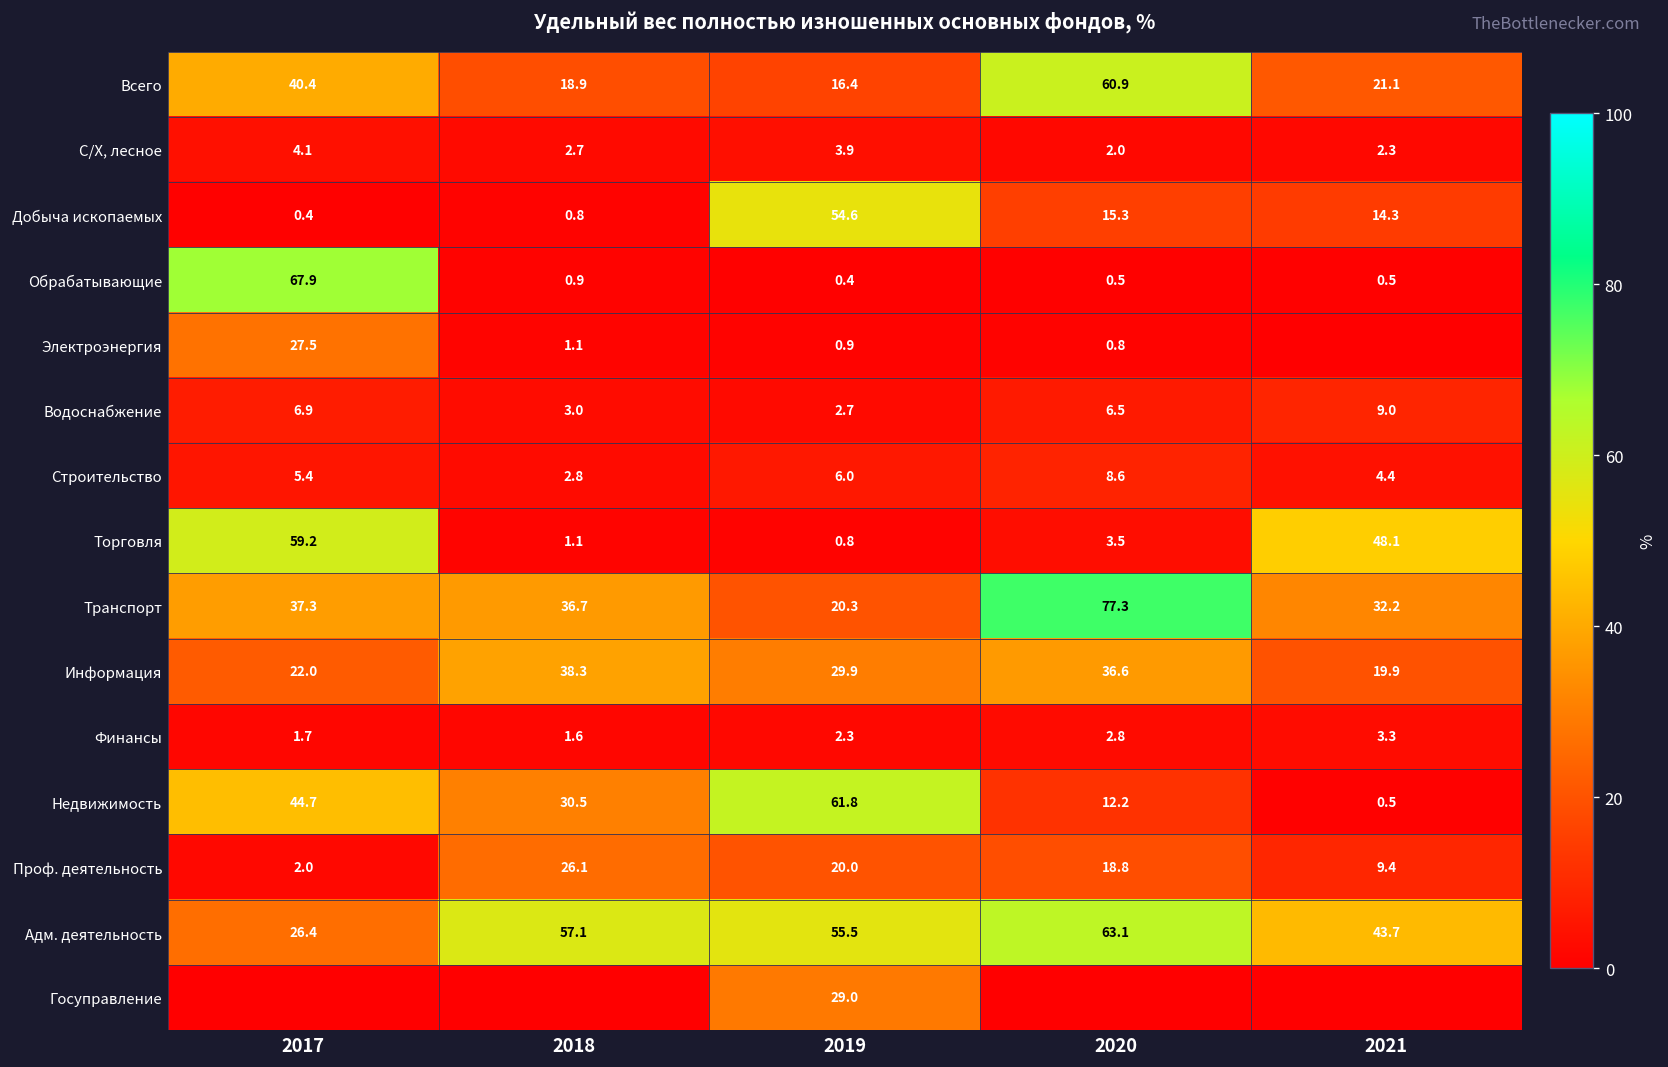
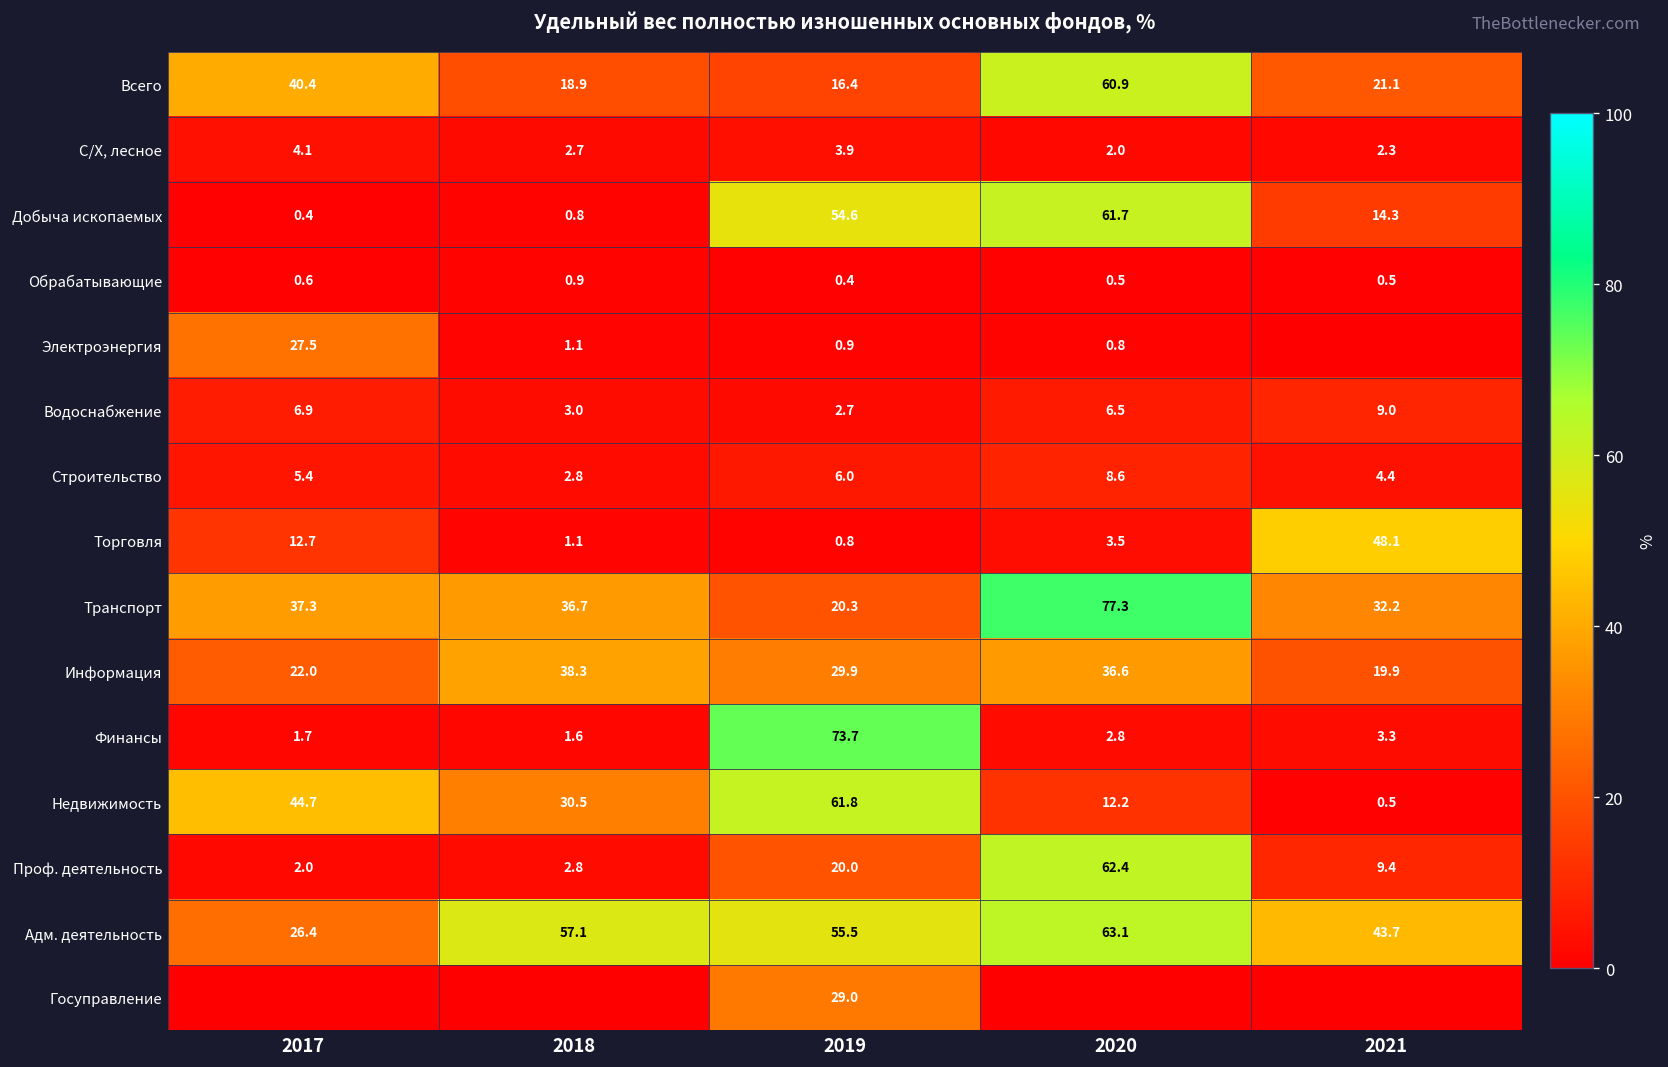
  {
    "Всего": {
      "2017": 40.4,
      "2018": 18.9,
      "2019": 16.4,
      "2020": 60.9,
      "2021": 21.1
    },
    "С/Х, лесное": {
      "2017": 4.1,
      "2018": 2.7,
      "2019": 3.9,
      "2020": 2.0,
      "2021": 2.3
    },
    "Добыча ископаемых": {
      "2017": 0.4,
      "2018": 0.8,
      "2019": 54.6,
-     "2020": 15.3,
+     "2020": 61.7,
      "2021": 14.3
    },
    "Обрабатывающие": {
-     "2017": 67.9,
+     "2017": 0.6,
      "2018": 0.9,
      "2019": 0.4,
      "2020": 0.5,
      "2021": 0.5
    },
    "Электроэнергия": {
      "2017": 27.5,
      "2018": 1.1,
      "2019": 0.9,
      "2020": 0.8
    },
    "Водоснабжение": {
      "2017": 6.9,
      "2018": 3.0,
      "2019": 2.7,
      "2020": 6.5,
      "2021": 9.0
    },
    "Строительство": {
      "2017": 5.4,
      "2018": 2.8,
      "2019": 6.0,
      "2020": 8.6,
      "2021": 4.4
    },
    "Торговля": {
-     "2017": 59.2,
+     "2017": 12.7,
      "2018": 1.1,
      "2019": 0.8,
      "2020": 3.5,
      "2021": 48.1
    },
    "Транспорт": {
      "2017": 37.3,
      "2018": 36.7,
      "2019": 20.3,
      "2020": 77.3,
      "2021": 32.2
    },
    "Информация": {
      "2017": 22.0,
      "2018": 38.3,
      "2019": 29.9,
      "2020": 36.6,
      "2021": 19.9
    },
    "Финансы": {
      "2017": 1.7,
      "2018": 1.6,
-     "2019": 2.3,
+     "2019": 73.7,
      "2020": 2.8,
      "2021": 3.3
    },
    "Недвижимость": {
      "2017": 44.7,
      "2018": 30.5,
      "2019": 61.8,
      "2020": 12.2,
      "2021": 0.5
    },
    "Проф. деятельность": {
      "2017": 2.0,
-     "2018": 26.1,
+     "2018": 2.8,
      "2019": 20.0,
-     "2020": 18.8,
+     "2020": 62.4,
      "2021": 9.4
    },
    "Адм. деятельность": {
      "2017": 26.4,
      "2018": 57.1,
      "2019": 55.5,
      "2020": 63.1,
      "2021": 43.7
    },
    "Госуправление": {
      "2019": 29.0
    }
  }
